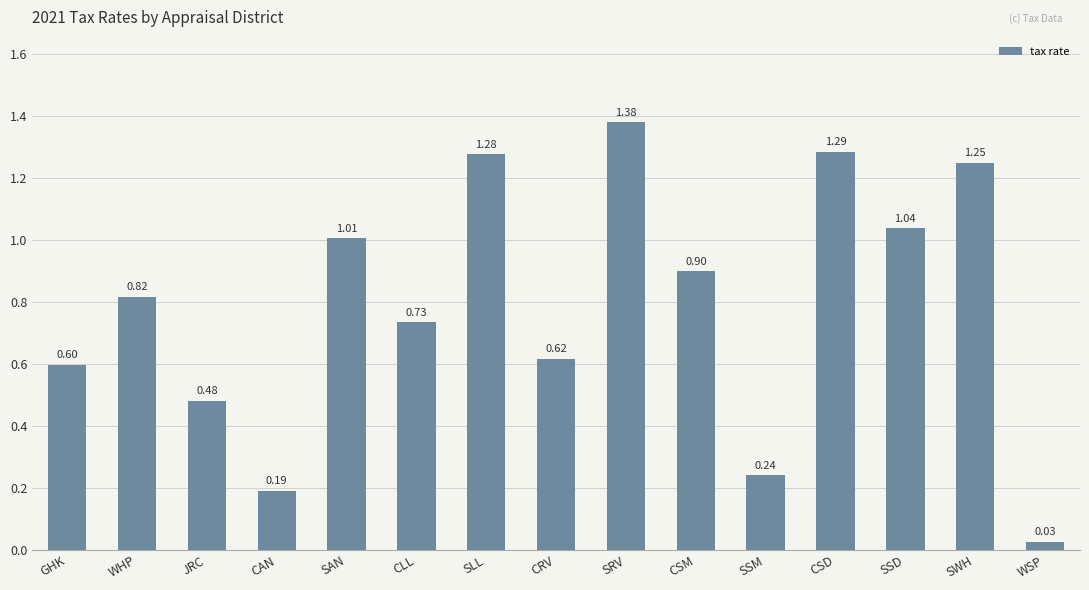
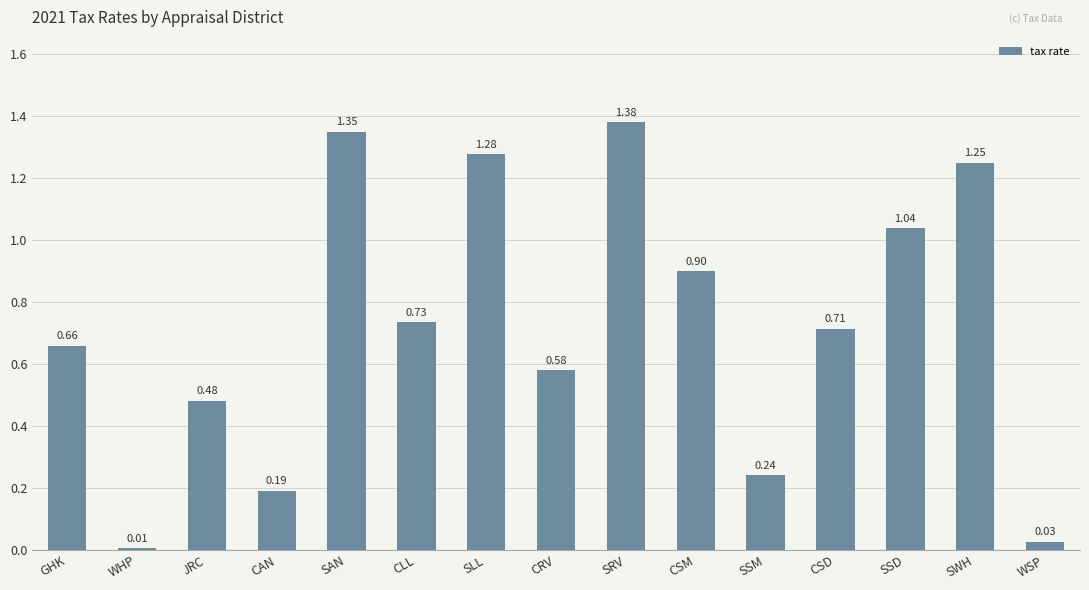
  {
-   "GHK": 0.60,
-   "WHP": 0.82,
+   "GHK": 0.66,
+   "WHP": 0.01,
    "JRC": 0.48,
    "CAN": 0.19,
-   "SAN": 1.01,
+   "SAN": 1.35,
    "CLL": 0.73,
    "SLL": 1.28,
-   "CRV": 0.62,
+   "CRV": 0.58,
    "SRV": 1.38,
    "CSM": 0.90,
    "SSM": 0.24,
-   "CSD": 1.29,
+   "CSD": 0.71,
    "SSD": 1.04,
    "SWH": 1.25,
    "WSP": 0.03
  }
